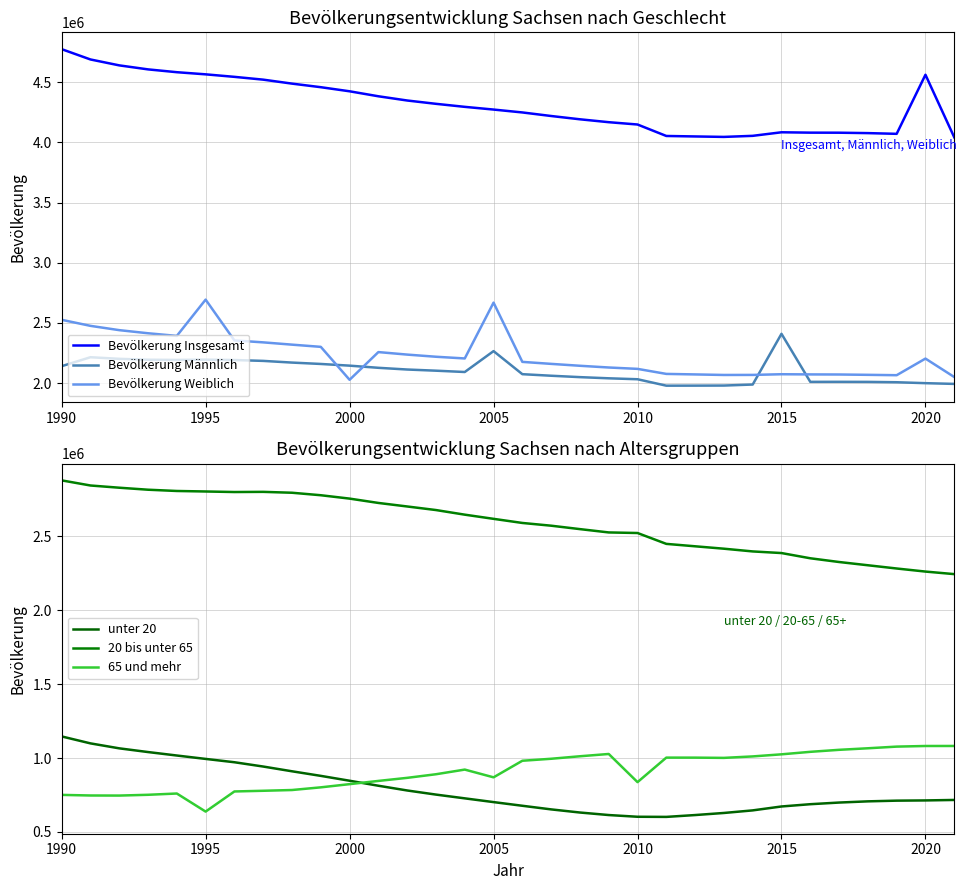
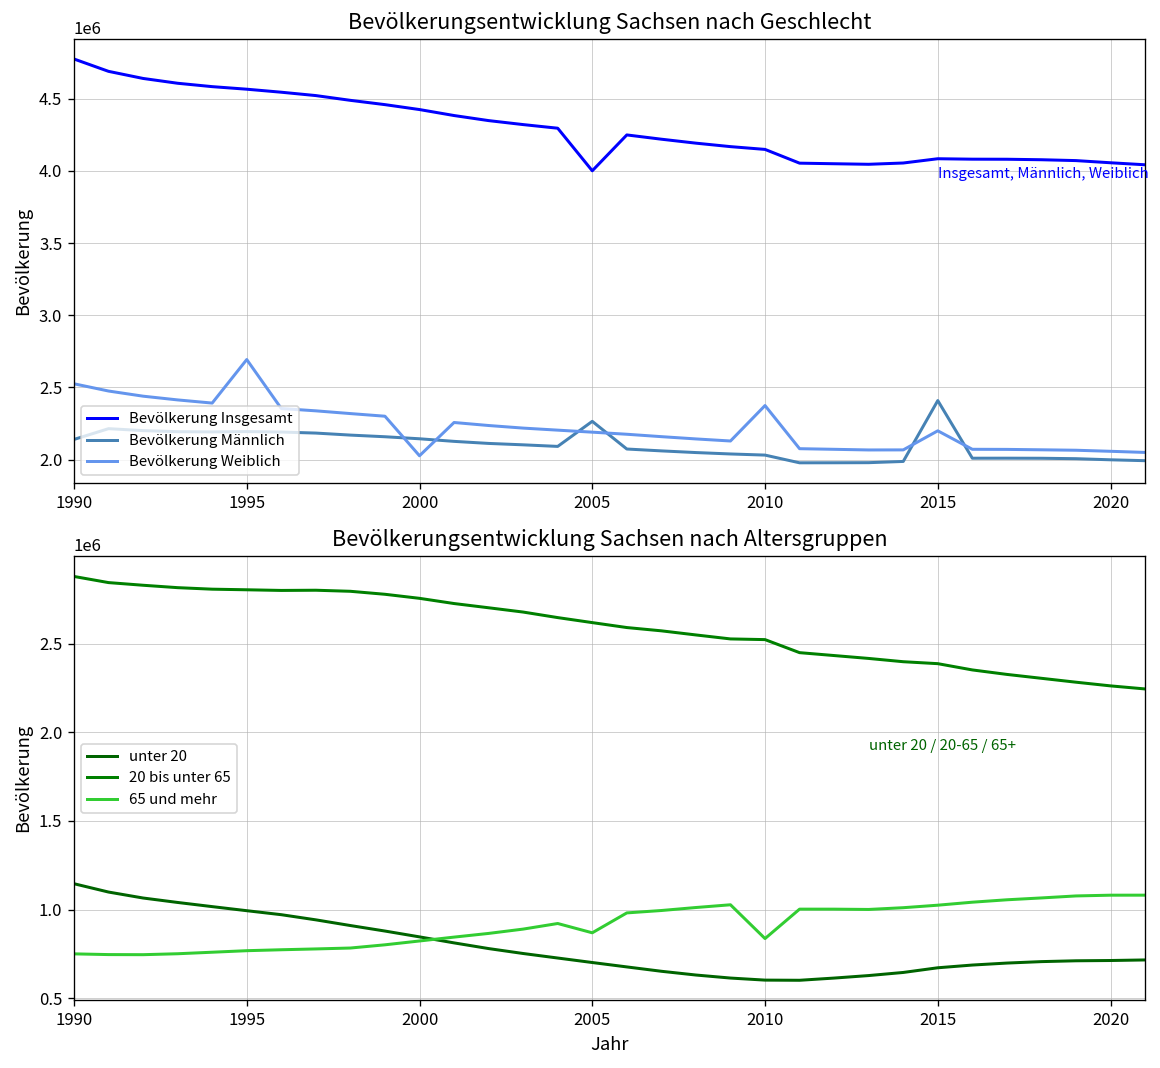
  {
    "Bevölkerungsentwicklung Sachsen nach Geschlecht": {
      "Bevölkerung Insgesamt": {
        "1990": 4780000,
        "1995": 4570000,
        "2000": 4430000,
-       "2005": 4270000,
+       "2005": 4000000,
        "2010": 4150000,
        "2015": 4080000,
-       "2020": 4560000
+       "2020": 4060000
      },
      "Bevölkerung Männlich": {
        "1990": 2140000,
        "2000": 2140000,
        "2005": 2270000,
        "2010": 2030000,
        "2015": 2410000,
        "2020": 2000000
      },
      "Bevölkerung Weiblich": {
        "1990": 2530000,
        "1995": 2690000,
        "2000": 2030000,
-       "2005": 2670000,
-       "2010": 2120000,
-       "2015": 2070000,
-       "2020": 2200000
+       "2005": 2190000,
+       "2010": 2370000,
+       "2015": 2200000,
+       "2020": 2060000
      }
    },
    "Bevölkerungsentwicklung Sachsen nach Altersgruppen": {
      "65 und mehr": {
        "1990": 750000,
-       "1995": 640000,
+       "1995": 770000,
        "2000": 820000,
        "2005": 870000,
        "2010": 840000,
        "2015": 1030000,
        "2020": 1080000
      }
    }
  }
